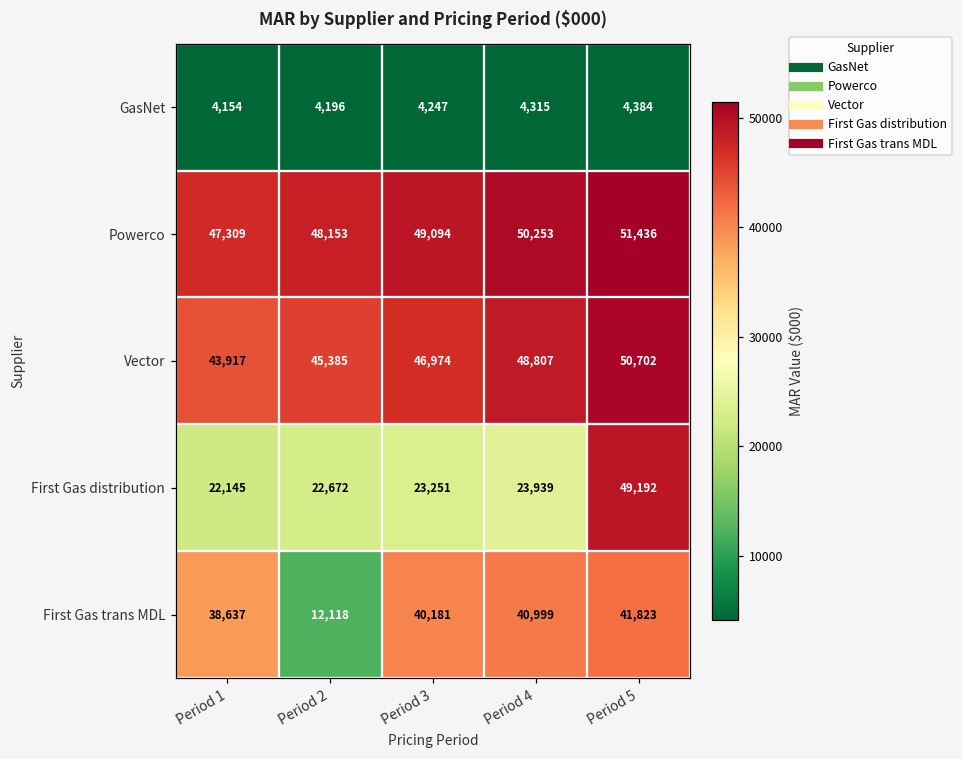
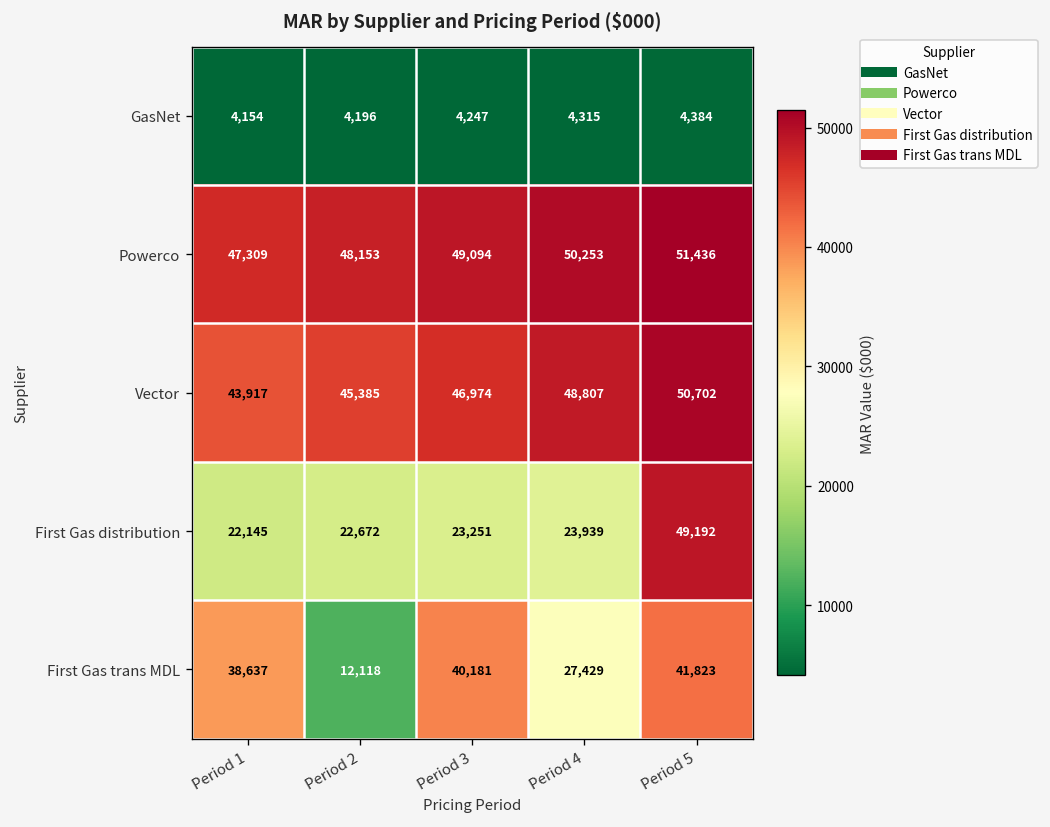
  {
    "GasNet": {
      "Period 1": "4,154",
      "Period 2": "4,196",
      "Period 3": "4,247",
      "Period 4": "4,315",
      "Period 5": "4,384"
    },
    "Powerco": {
      "Period 1": "47,309",
      "Period 2": "48,153",
      "Period 3": "49,094",
      "Period 4": "50,253",
      "Period 5": "51,436"
    },
    "Vector": {
      "Period 1": "43,917",
      "Period 2": "45,385",
      "Period 3": "46,974",
      "Period 4": "48,807",
      "Period 5": "50,702"
    },
    "First Gas distribution": {
      "Period 1": "22,145",
      "Period 2": "22,672",
      "Period 3": "23,251",
      "Period 4": "23,939",
      "Period 5": "49,192"
    },
    "First Gas trans MDL": {
      "Period 1": "38,637",
      "Period 2": "12,118",
      "Period 3": "40,181",
-     "Period 4": "40,999",
+     "Period 4": "27,429",
      "Period 5": "41,823"
    }
  }
